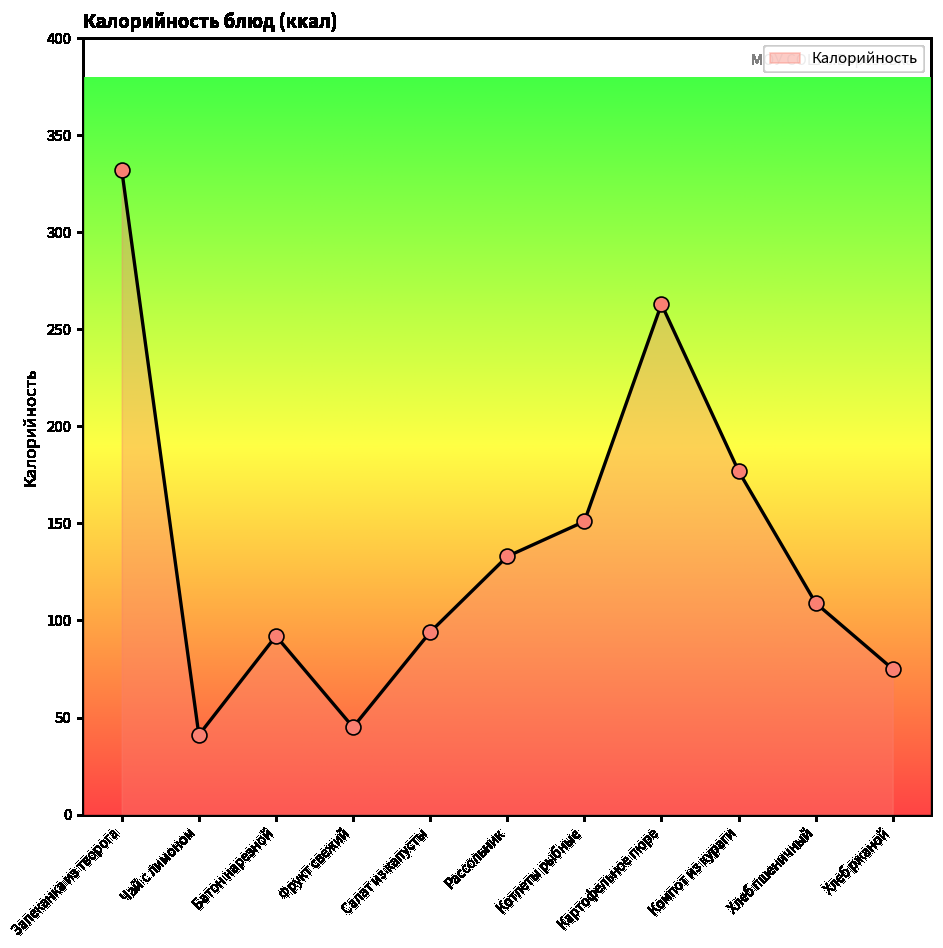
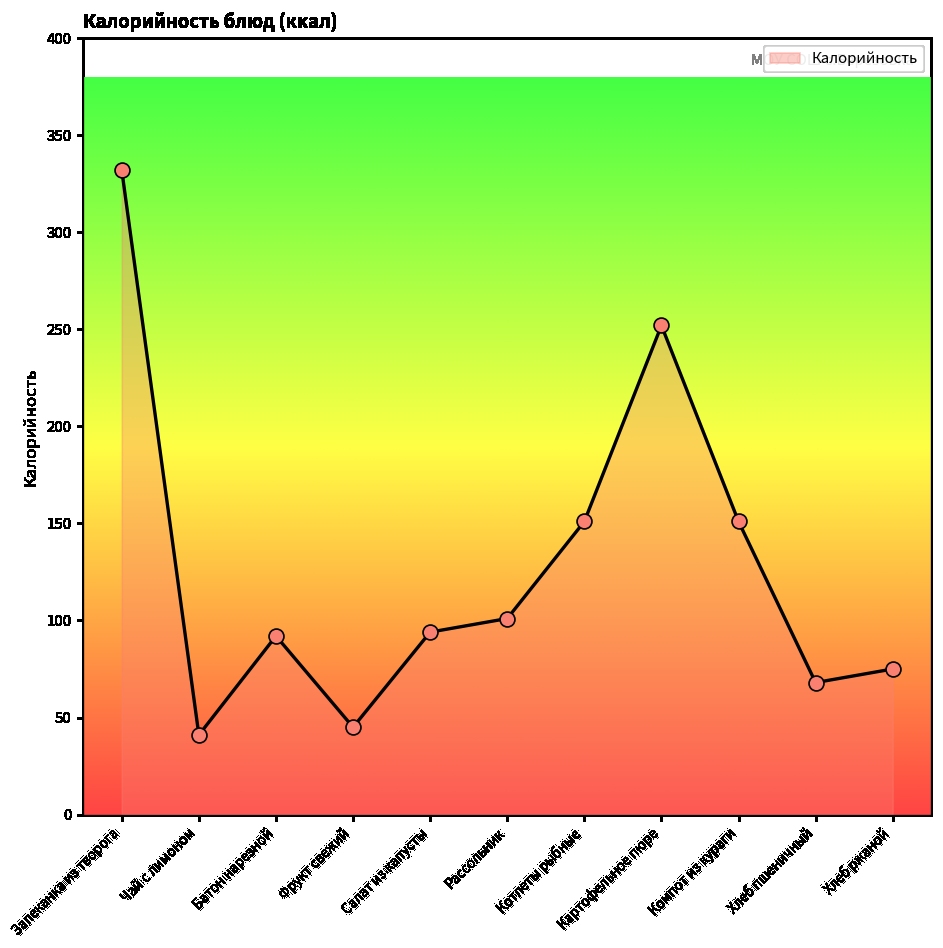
  {
    "Запеканка из творога": 332,
    "Чай с лимоном": 41,
    "Батон нарезной": 92,
    "Фрукт свежий": 45,
    "Салат из капусты": 94,
-   "Рассольник": 133,
+   "Рассольник": 101,
    "Котлеты рыбные": 151,
-   "Картофельное пюре": 263,
-   "Компот из кураги": 177,
-   "Хлеб пшеничный": 109,
+   "Картофельное пюре": 252,
+   "Компот из кураги": 151,
+   "Хлеб пшеничный": 68,
    "Хлеб ржаной": 75
  }
